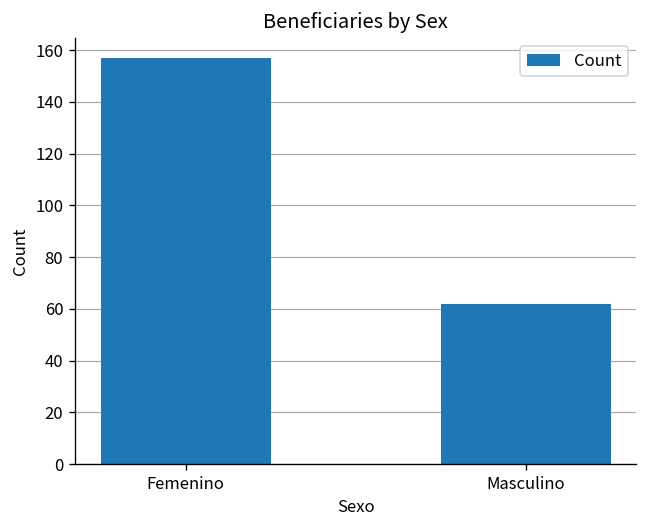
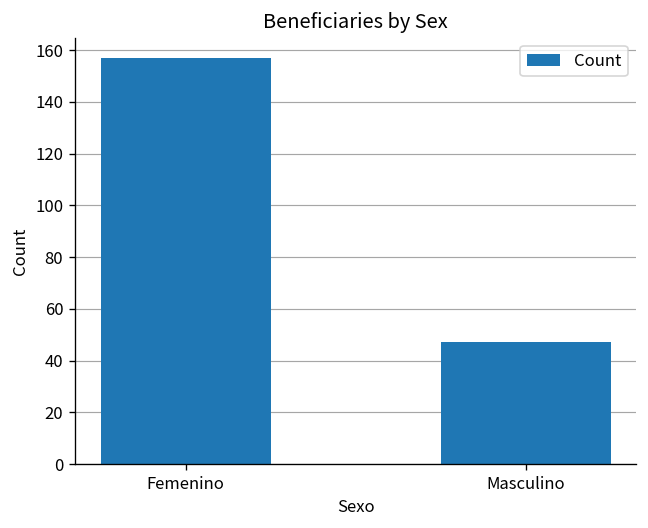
  {
    "Femenino": 157,
-   "Masculino": 62
+   "Masculino": 47
  }
